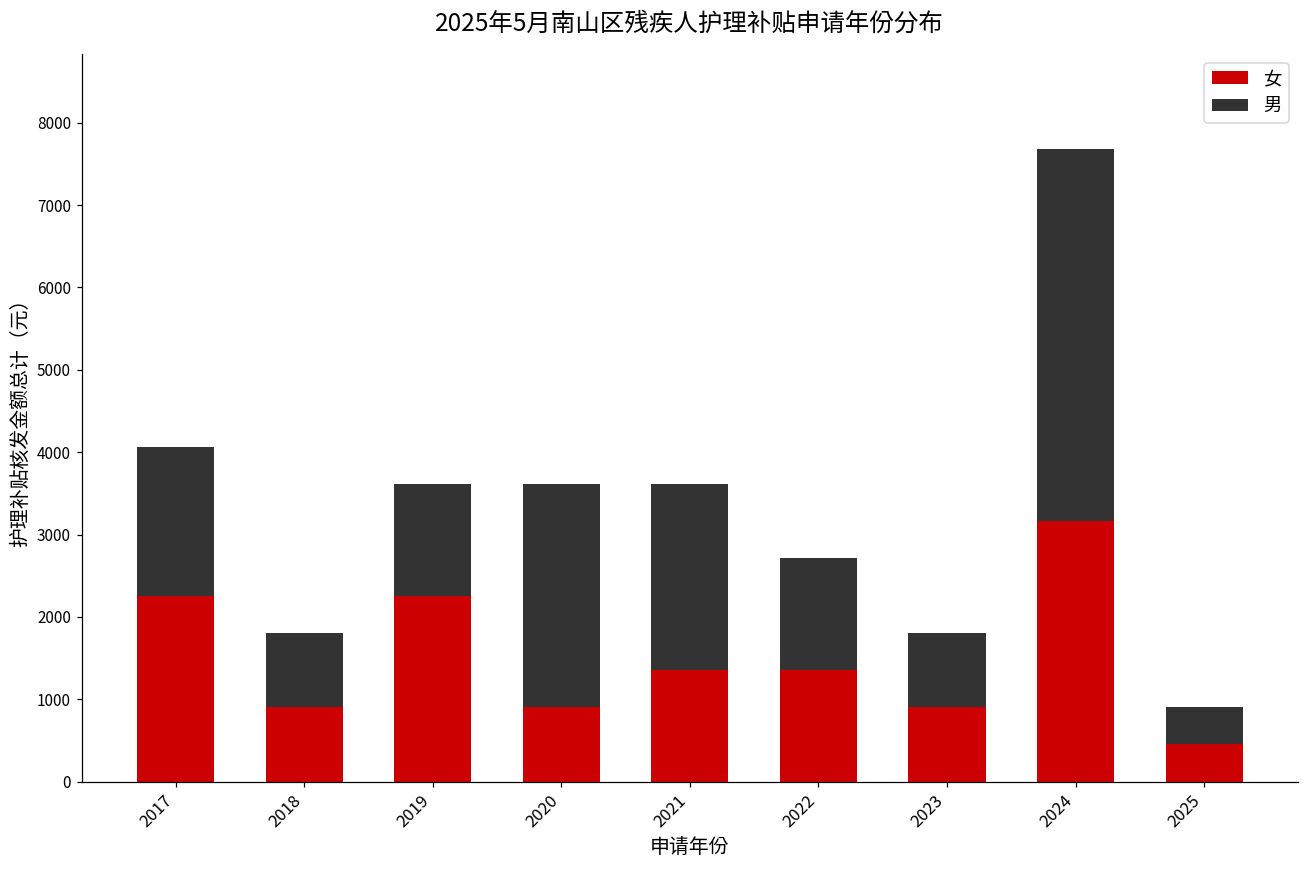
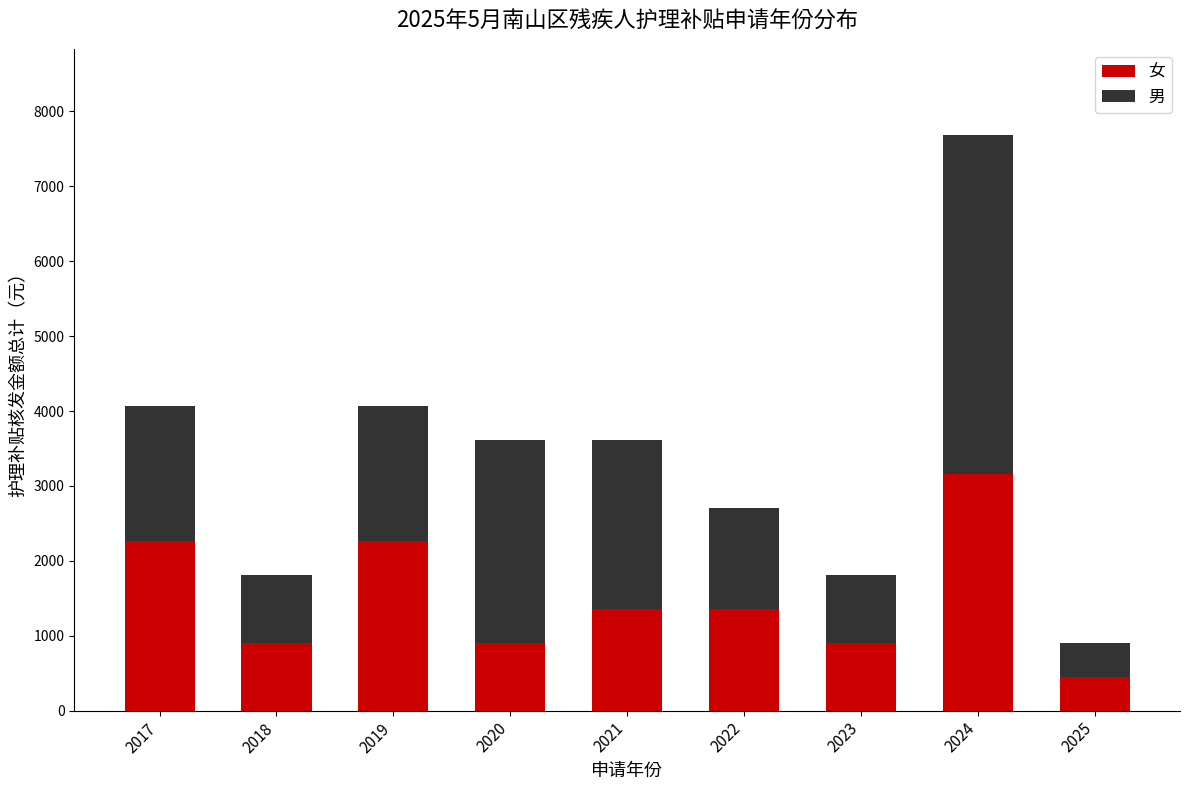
  {
    "女": {
      "2017": 2300,
      "2018": 900,
      "2019": 2300,
      "2020": 900,
      "2021": 1400,
      "2022": 1400,
      "2023": 900,
      "2024": 3200,
      "2025": 500
    },
    "男": {
      "2017": 1800,
      "2018": 900,
-     "2019": 1400,
+     "2019": 1800,
      "2020": 2700,
      "2021": 2300,
      "2022": 1400,
      "2023": 900,
      "2024": 4500,
      "2025": 500
    }
  }
